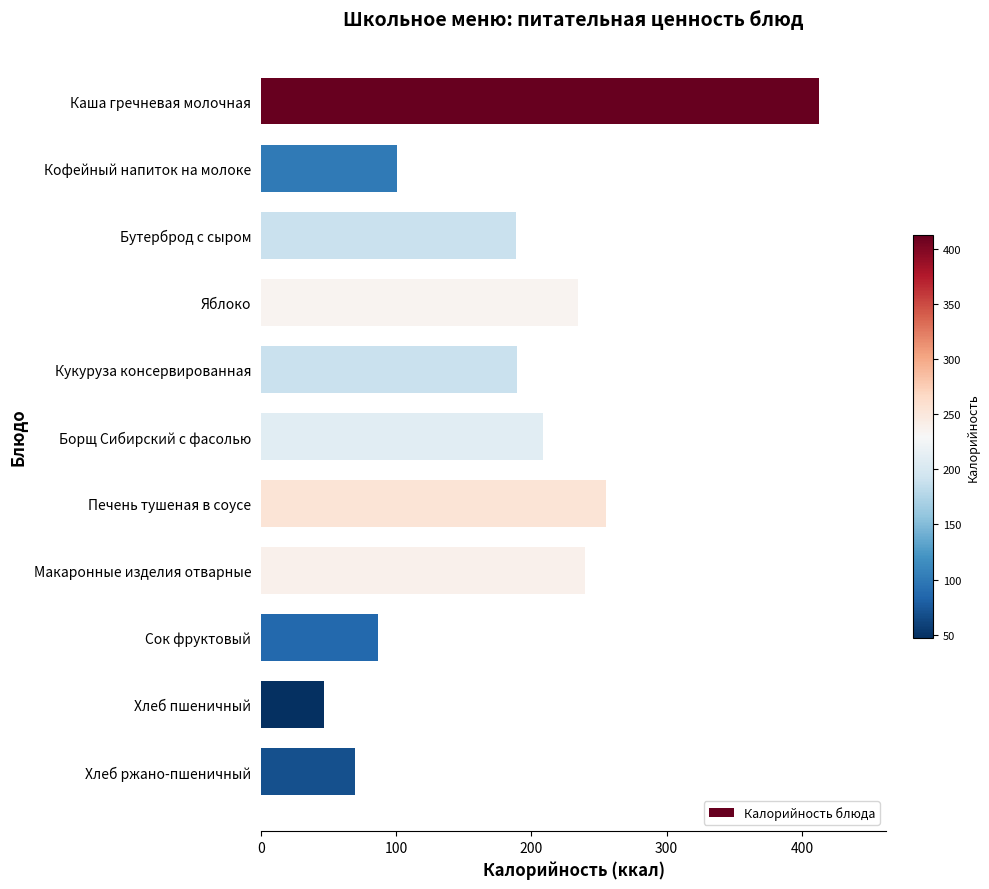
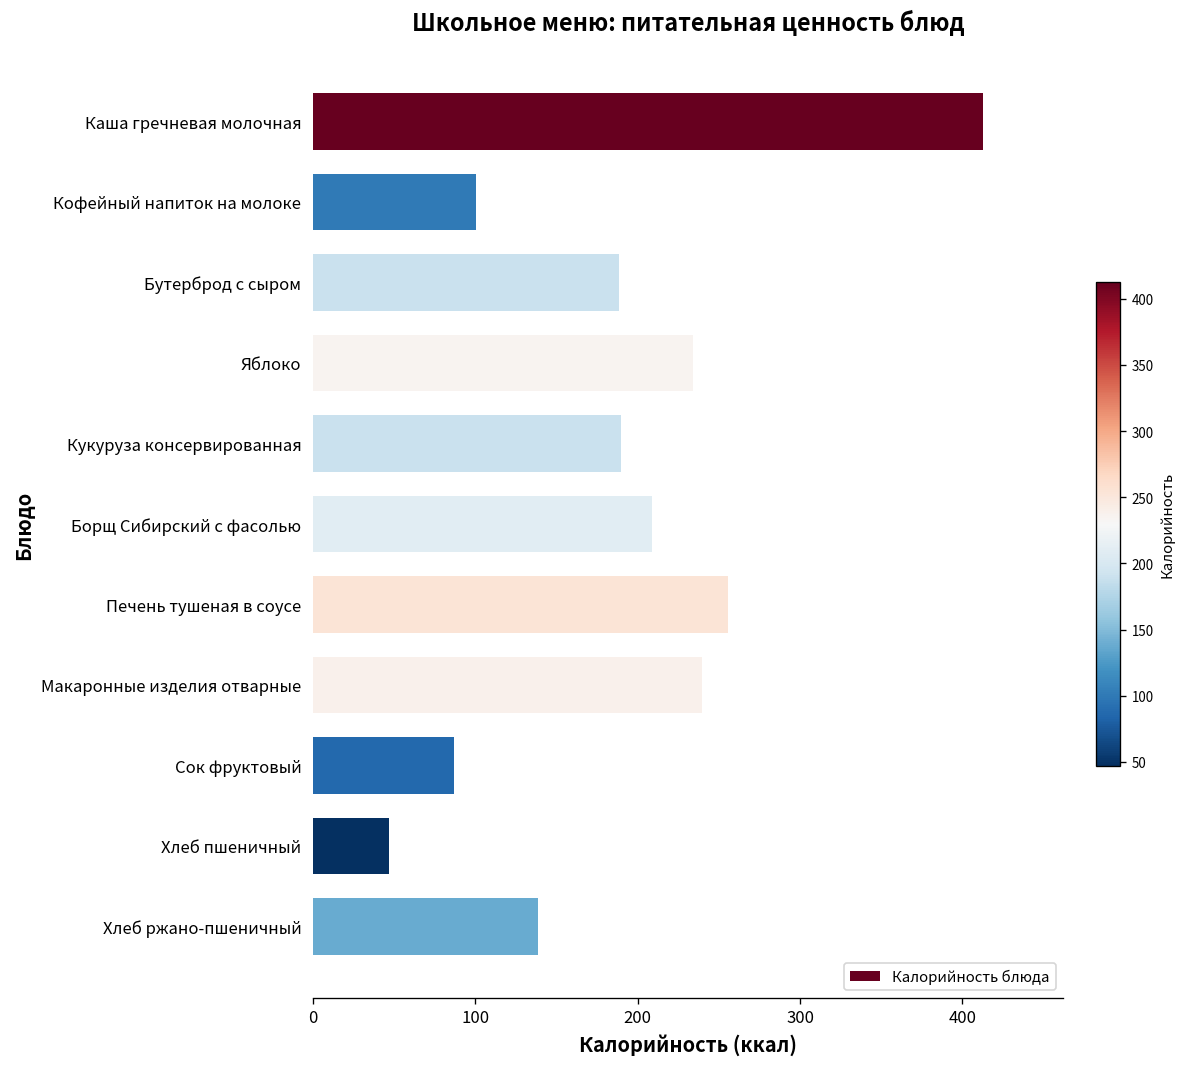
  {
    "Каша гречневая молочная": 413,
    "Кофейный напиток на молоке": 101,
    "Бутерброд с сыром": 189,
    "Яблоко": 234,
    "Кукуруза консервированная": 190,
    "Борщ Сибирский с фасолью": 209,
    "Печень тушеная в соусе": 255,
    "Макаронные изделия отварные": 239,
    "Сок фруктовый": 87,
    "Хлеб пшеничный": 47,
-   "Хлеб ржано-пшеничный": 70
+   "Хлеб ржано-пшеничный": 138
  }
